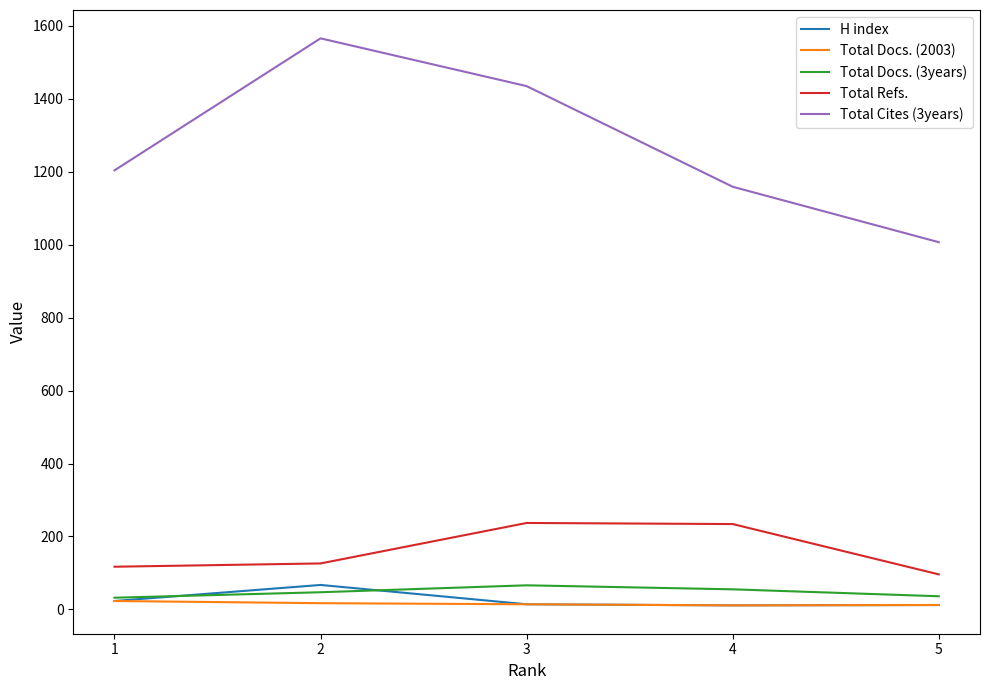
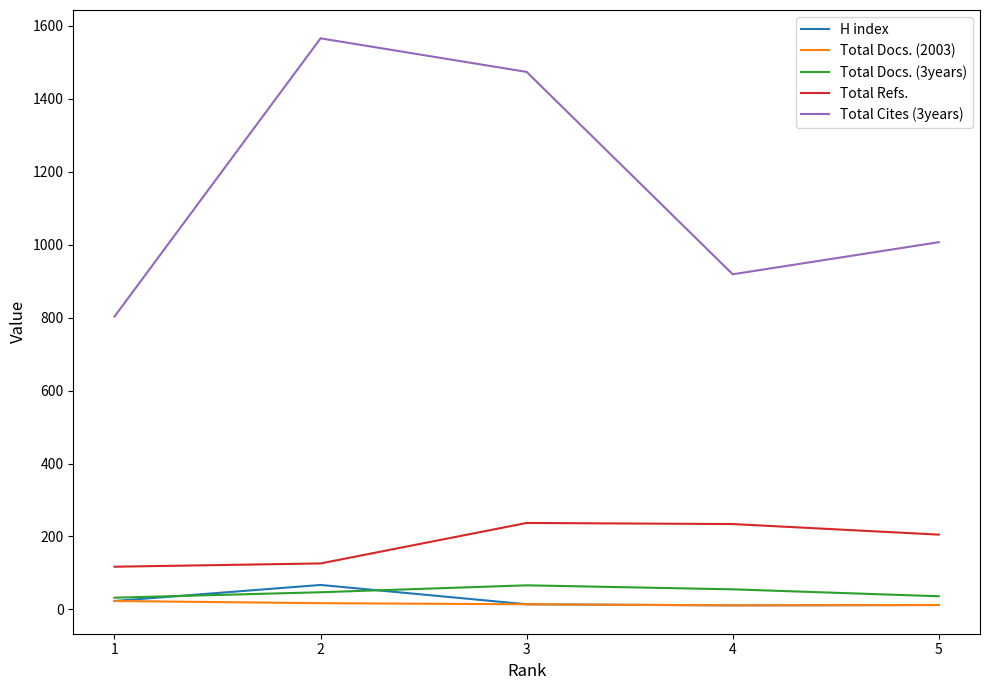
  {
    "H index": {
      "2": 70
    },
    "Total Docs. (2003)": {
      "2": 20
    },
    "Total Docs. (3years)": {
      "1": 30,
      "2": 50,
      "3": 70,
      "4": 60,
      "5": 40
    },
    "Total Refs.": {
      "1": 120,
      "2": 130,
      "3": 240,
      "4": 230,
-     "5": 100
+     "5": 210
    },
    "Total Cites (3years)": {
-     "1": 1200,
+     "1": 800,
      "2": 1570,
-     "3": 1440,
-     "4": 1160,
+     "3": 1470,
+     "4": 920,
      "5": 1010
    }
  }
